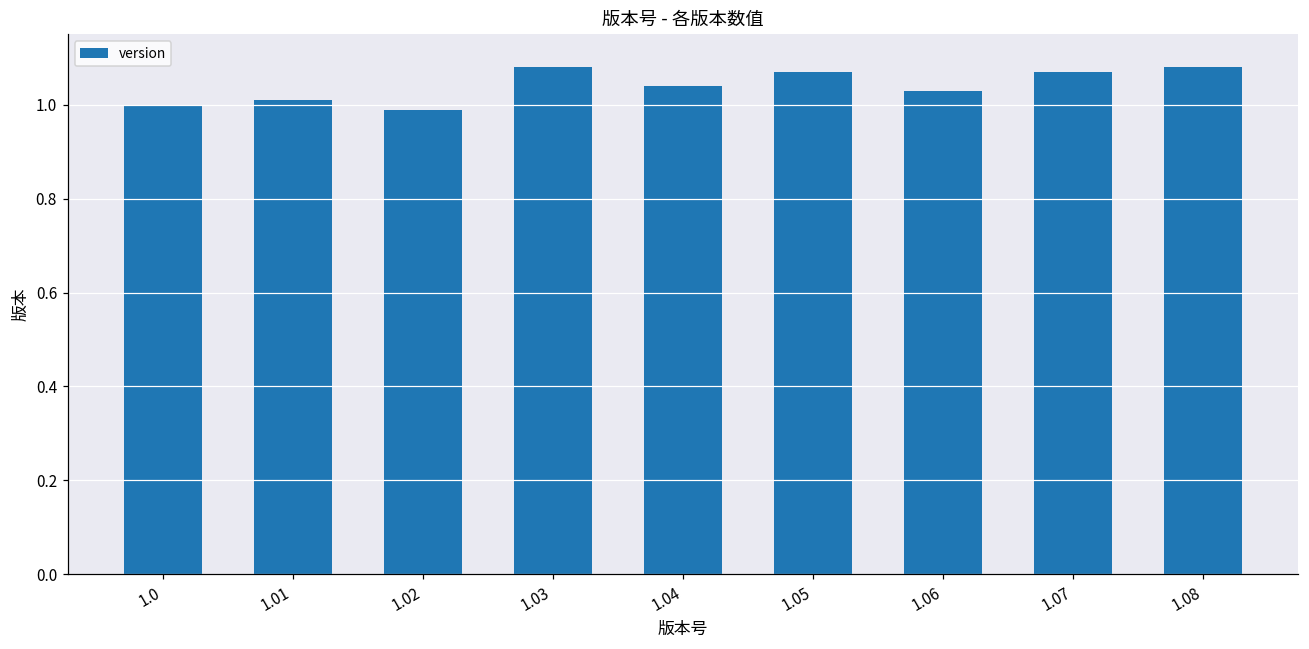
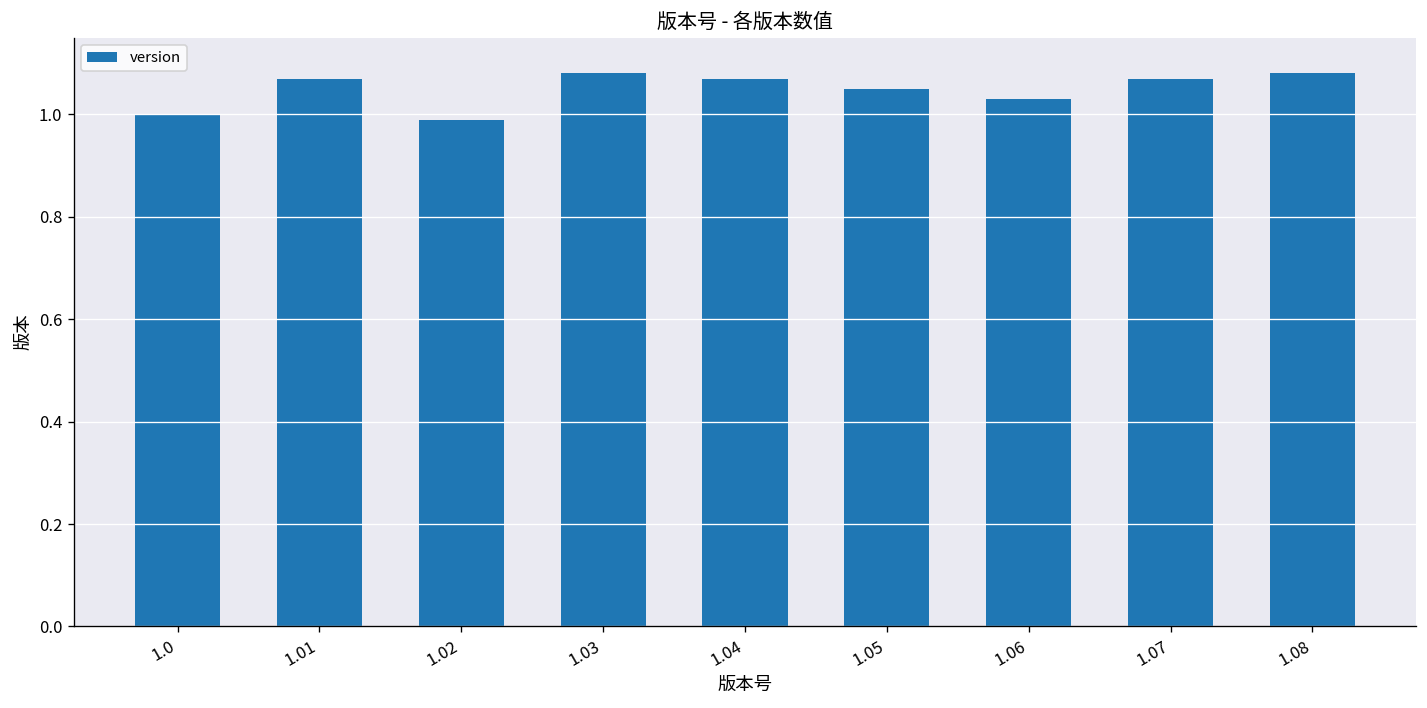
  {
    "1.0": 1.00,
-   "1.01": 1.01,
+   "1.01": 1.07,
    "1.02": 0.99,
    "1.03": 1.08,
-   "1.04": 1.04,
-   "1.05": 1.07,
+   "1.04": 1.07,
+   "1.05": 1.05,
    "1.06": 1.03,
    "1.07": 1.07,
    "1.08": 1.08
  }
